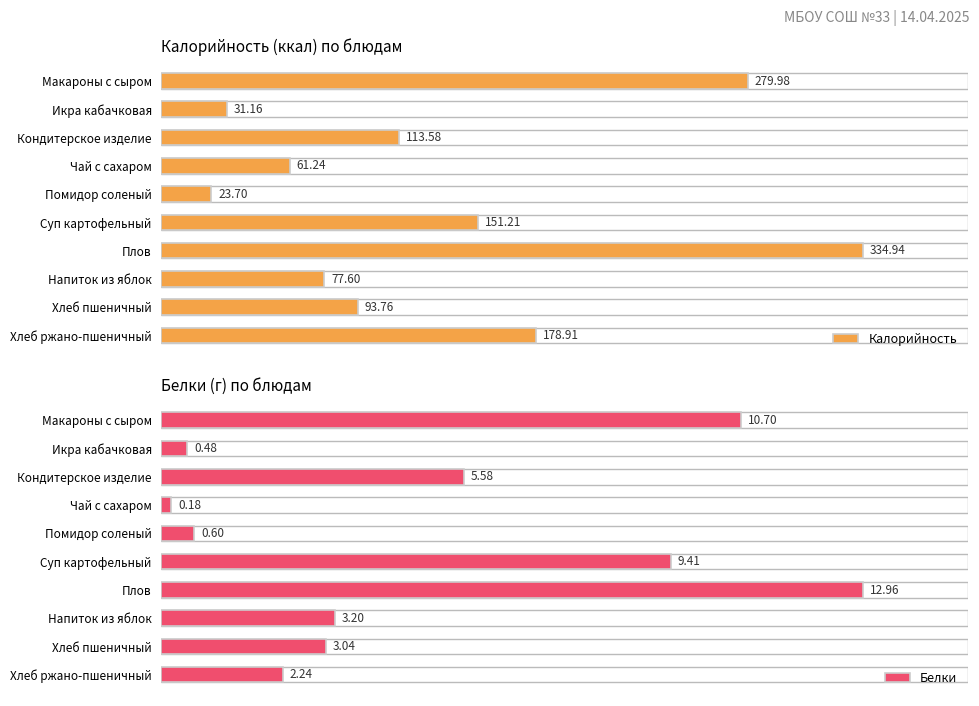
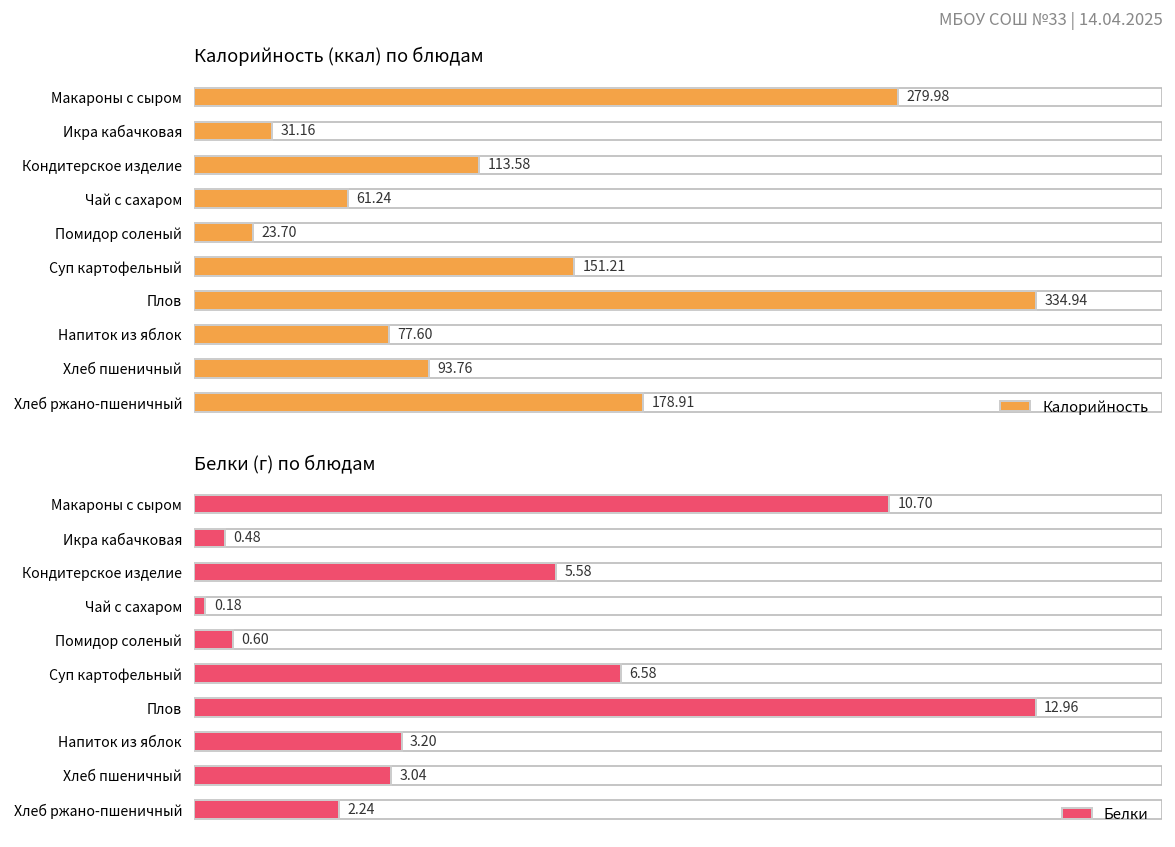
  {
    "Белки (г) по блюдам": {
      "Белки": {
-       "Суп картофельный": 9.41
+       "Суп картофельный": 6.58
      }
    }
  }
